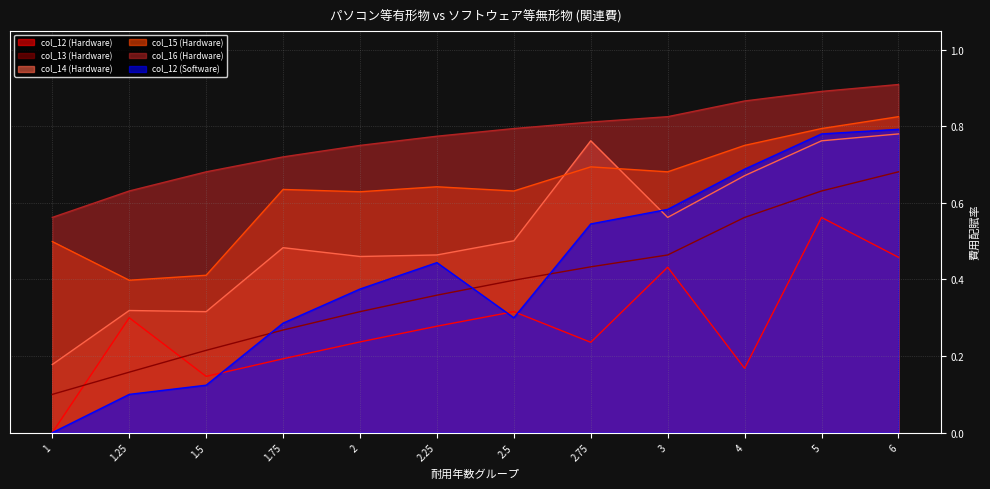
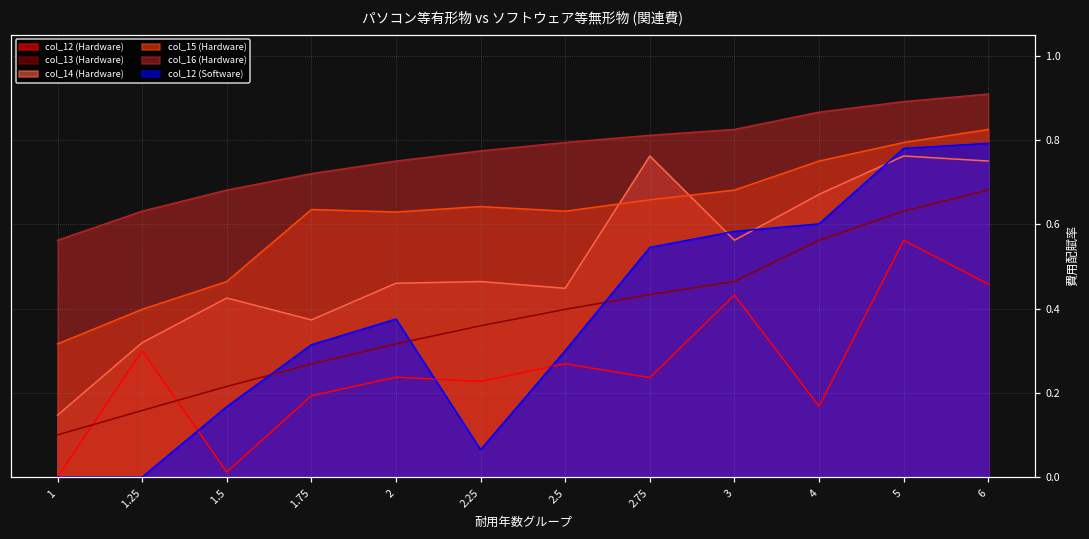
  {
    "col_12 (Hardware)": {
      "1.25": 0.30,
-     "1.5": 0.15,
+     "1.5": 0.01,
      "1.75": 0.19,
      "2": 0.24,
-     "2.25": 0.28,
-     "2.5": 0.32,
+     "2.25": 0.23,
+     "2.5": 0.27,
      "2.75": 0.24,
      "3": 0.43,
      "4": 0.17,
      "5": 0.56,
      "6": 0.46
    },
    "col_14 (Hardware)": {
-     "1": 0.18,
+     "1": 0.15,
      "1.25": 0.32,
-     "1.5": 0.32,
-     "1.75": 0.48,
+     "1.5": 0.43,
+     "1.75": 0.37,
      "2": 0.46,
      "2.25": 0.46,
-     "2.5": 0.50,
+     "2.5": 0.45,
      "2.75": 0.76,
      "3": 0.56,
      "4": 0.67,
      "5": 0.76,
-     "6": 0.78
+     "6": 0.75
    },
    "col_15 (Hardware)": {
-     "1": 0.50,
+     "1": 0.32,
      "1.25": 0.40,
-     "1.5": 0.41,
+     "1.5": 0.46,
      "1.75": 0.64,
      "2": 0.63,
      "2.25": 0.64,
      "2.5": 0.63,
-     "2.75": 0.69,
+     "2.75": 0.66,
      "3": 0.68,
      "4": 0.75,
      "5": 0.79,
      "6": 0.83
    },
    "col_12 (Software)": {
-     "1.25": 0.1,
-     "1.5": 0.12,
-     "1.75": 0.29,
+     "1.25": 0.0,
+     "1.5": 0.17,
+     "1.75": 0.31,
      "2": 0.38,
-     "2.25": 0.44,
+     "2.25": 0.07,
      "2.5": 0.30,
      "2.75": 0.55,
      "3": 0.58,
-     "4": 0.69,
+     "4": 0.60,
      "5": 0.78,
      "6": 0.79
    }
  }
